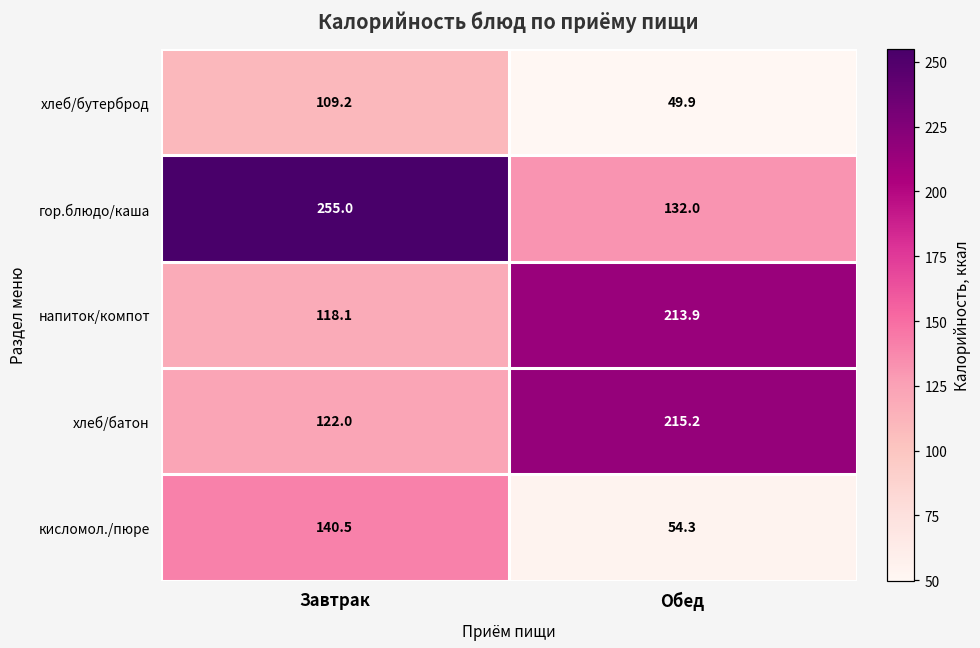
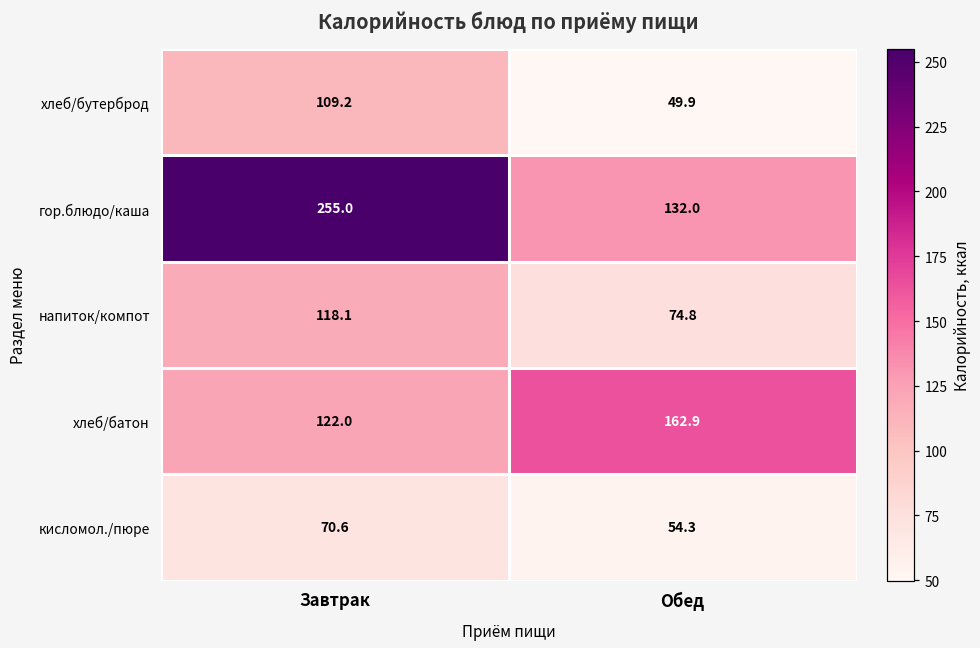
  {
    "хлеб/бутерброд": {
      "Завтрак": 109.2,
      "Обед": 49.9
    },
    "гор.блюдо/каша": {
      "Завтрак": 255.0,
      "Обед": 132.0
    },
    "напиток/компот": {
      "Завтрак": 118.1,
-     "Обед": 213.9
+     "Обед": 74.8
    },
    "хлеб/батон": {
      "Завтрак": 122.0,
-     "Обед": 215.2
+     "Обед": 162.9
    },
    "кисломол./пюре": {
-     "Завтрак": 140.5,
+     "Завтрак": 70.6,
      "Обед": 54.3
    }
  }
